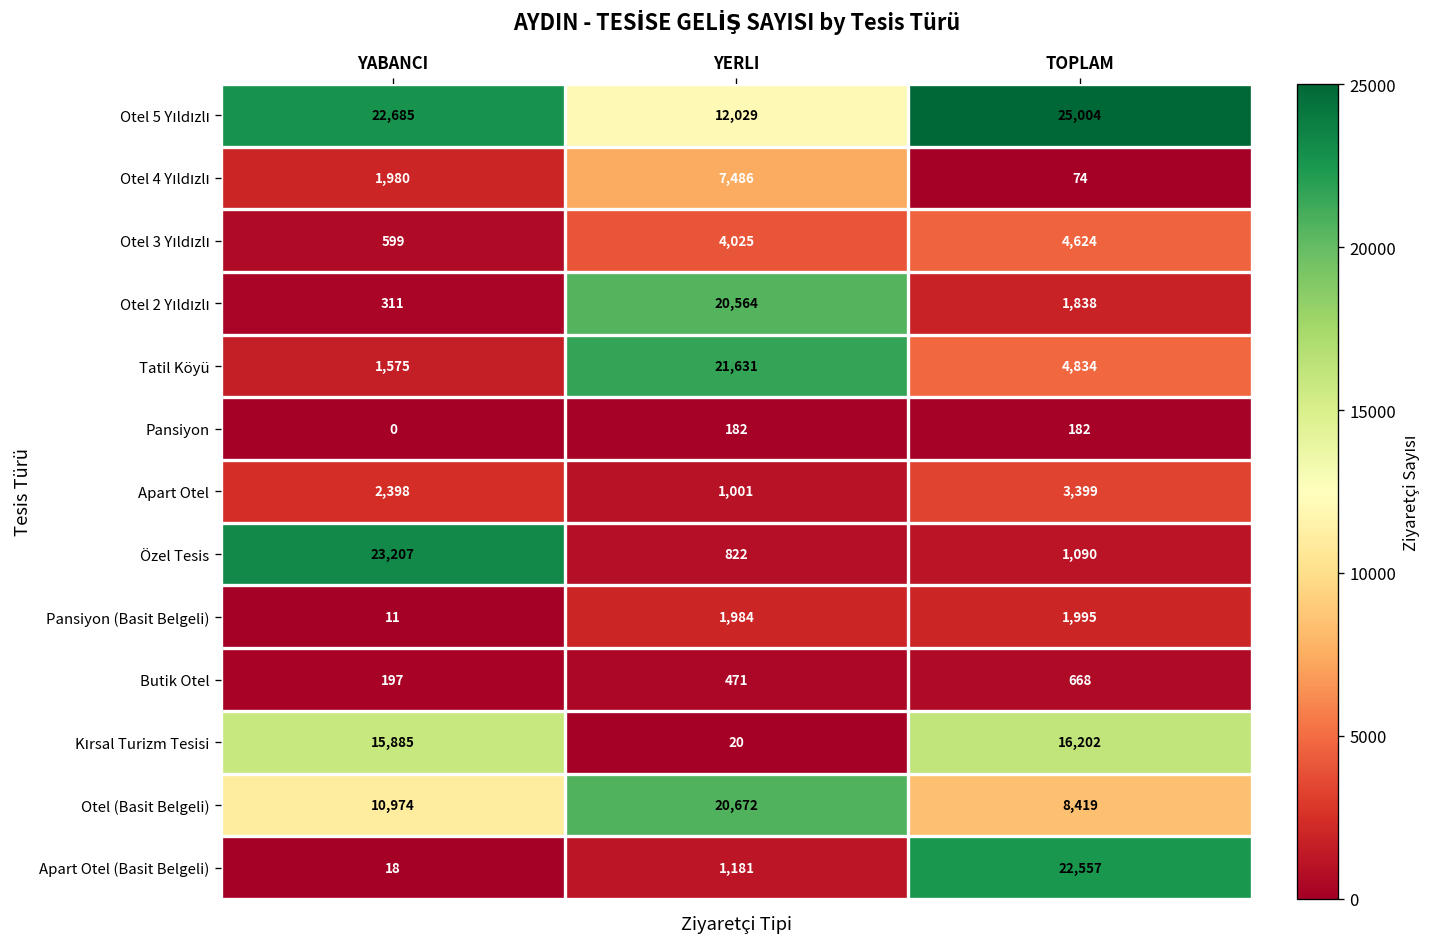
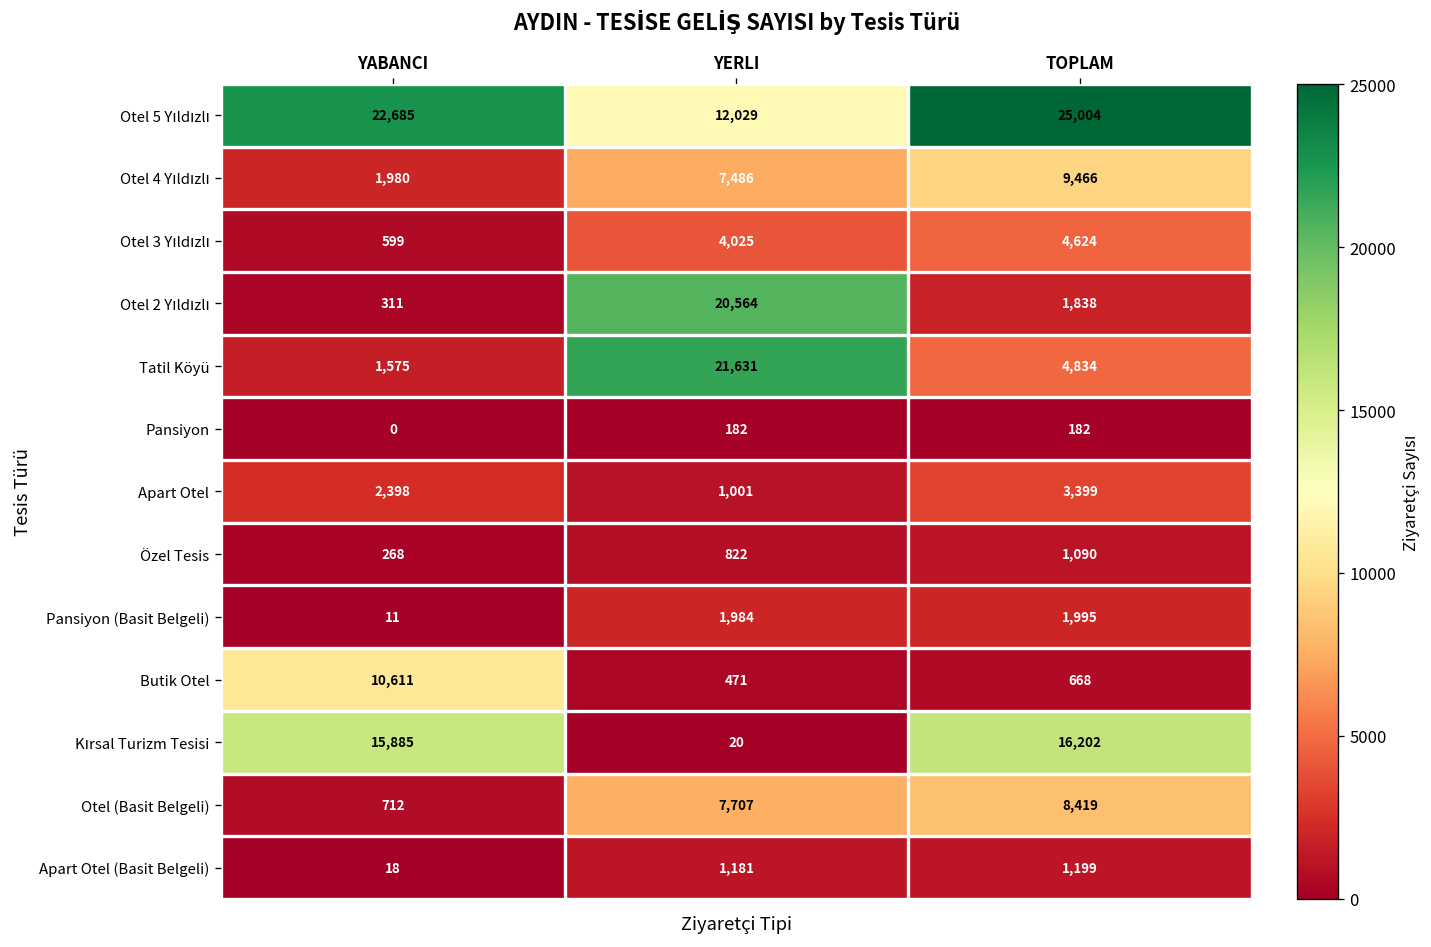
  {
    "Otel 5 Yıldızlı": {
      "YABANCI": "22,685",
      "YERLI": "12,029",
      "TOPLAM": "25,004"
    },
    "Otel 4 Yıldızlı": {
      "YABANCI": "1,980",
      "YERLI": "7,486",
-     "TOPLAM": "74"
+     "TOPLAM": "9,466"
    },
    "Otel 3 Yıldızlı": {
      "YABANCI": "599",
      "YERLI": "4,025",
      "TOPLAM": "4,624"
    },
    "Otel 2 Yıldızlı": {
      "YABANCI": "311",
      "YERLI": "20,564",
      "TOPLAM": "1,838"
    },
    "Tatil Köyü": {
      "YABANCI": "1,575",
      "YERLI": "21,631",
      "TOPLAM": "4,834"
    },
    "Pansiyon": {
      "YABANCI": "0",
      "YERLI": "182",
      "TOPLAM": "182"
    },
    "Apart Otel": {
      "YABANCI": "2,398",
      "YERLI": "1,001",
      "TOPLAM": "3,399"
    },
    "Özel Tesis": {
-     "YABANCI": "23,207",
+     "YABANCI": "268",
      "YERLI": "822",
      "TOPLAM": "1,090"
    },
    "Pansiyon (Basit Belgeli)": {
      "YABANCI": "11",
      "YERLI": "1,984",
      "TOPLAM": "1,995"
    },
    "Butik Otel": {
-     "YABANCI": "197",
+     "YABANCI": "10,611",
      "YERLI": "471",
      "TOPLAM": "668"
    },
    "Kırsal Turizm Tesisi": {
      "YABANCI": "15,885",
      "YERLI": "20",
      "TOPLAM": "16,202"
    },
    "Otel (Basit Belgeli)": {
-     "YABANCI": "10,974",
-     "YERLI": "20,672",
+     "YABANCI": "712",
+     "YERLI": "7,707",
      "TOPLAM": "8,419"
    },
    "Apart Otel (Basit Belgeli)": {
      "YABANCI": "18",
      "YERLI": "1,181",
-     "TOPLAM": "22,557"
+     "TOPLAM": "1,199"
    }
  }
